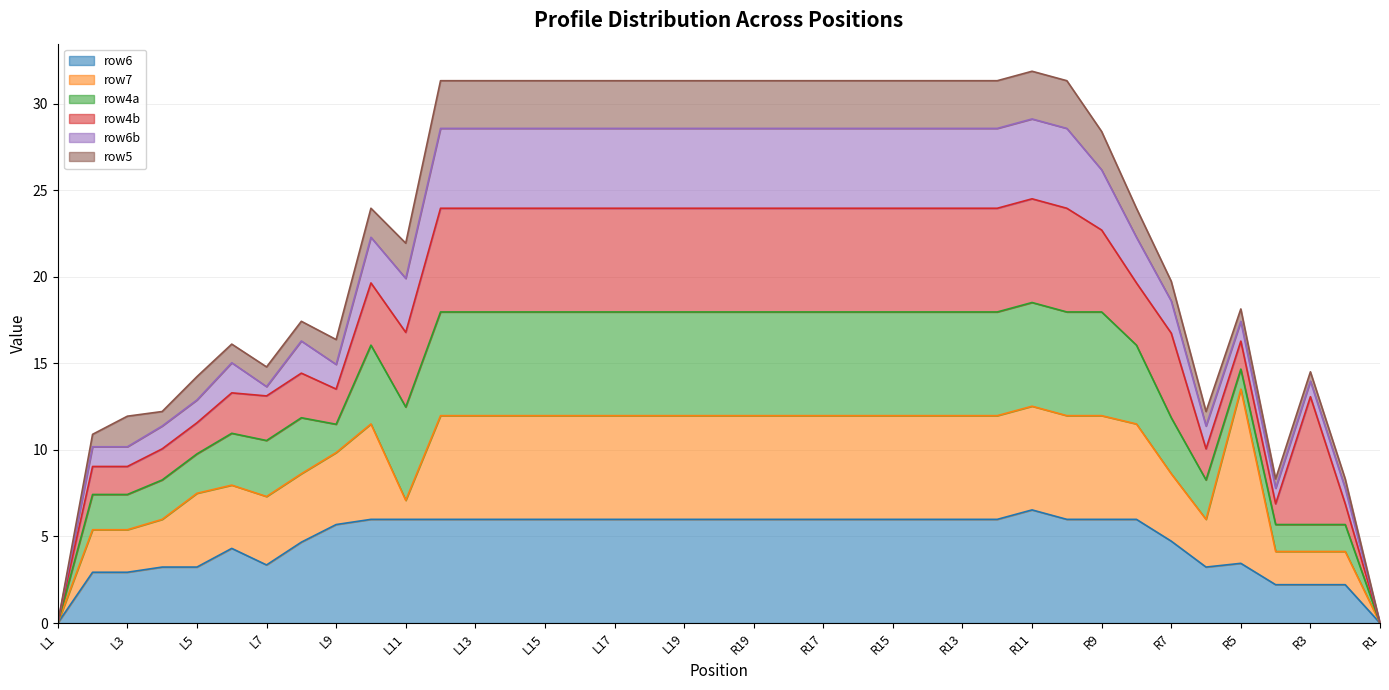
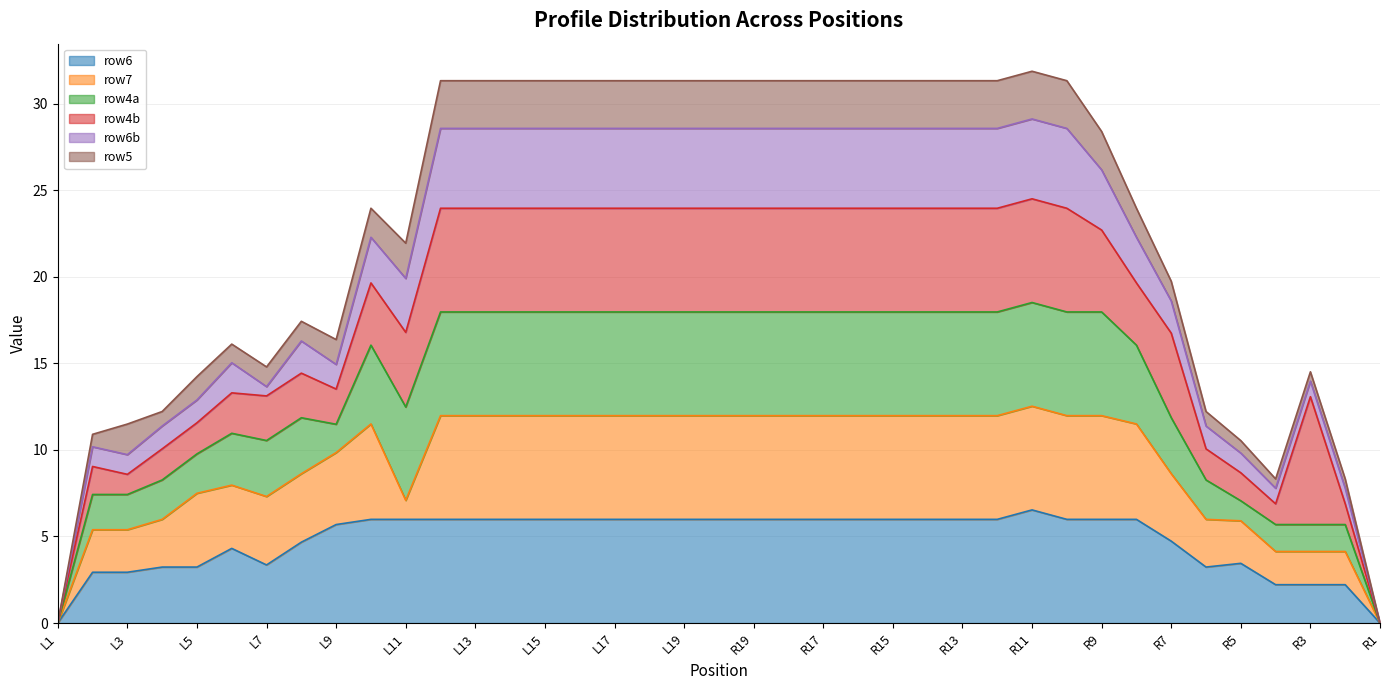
  {
    "row6": {
      "L3": 2.9,
      "L5": 3.2,
      "L7": 3.4,
      "L9": 5.7,
      "L11": 6.0,
      "L13": 6.0,
      "L15": 6.0,
      "L17": 6.0,
      "L19": 6.0,
      "R19": 6.0,
      "R17": 6.0,
      "R15": 6.0,
      "R13": 6.0,
      "R11": 6.5,
      "R9": 6.0,
      "R7": 4.7,
      "R5": 3.4,
      "R3": 2.2
    },
    "row7": {
      "L3": 2.5,
      "L5": 4.3,
      "L7": 4.0,
      "L9": 4.2,
      "L11": 1.1,
      "L13": 6.0,
      "L15": 6.0,
      "L17": 6.0,
      "L19": 6.0,
      "R19": 6.0,
      "R17": 6.0,
      "R15": 6.0,
      "R13": 6.0,
      "R11": 6.0,
      "R9": 6.0,
      "R7": 3.9,
-     "R5": 10.1,
+     "R5": 2.5,
      "R3": 1.9
    },
    "row4a": {
      "L3": 2.0,
      "L5": 2.3,
      "L7": 3.2,
      "L9": 1.6,
      "L11": 5.4,
      "L13": 6.0,
      "L15": 6.0,
      "L17": 6.0,
      "L19": 6.0,
      "R19": 6.0,
      "R17": 6.0,
      "R15": 6.0,
      "R13": 6.0,
      "R11": 6.0,
      "R9": 6.0,
      "R7": 3.2,
      "R5": 1.2,
      "R3": 1.6
    },
    "row4b": {
-     "L3": 1.6,
+     "L3": 1.2,
      "L5": 1.8,
      "L7": 2.6,
      "L9": 2.0,
      "L11": 4.3,
      "L13": 6.0,
      "L15": 6.0,
      "L17": 6.0,
      "L19": 6.0,
      "R19": 6.0,
      "R17": 6.0,
      "R15": 6.0,
      "R13": 6.0,
      "R11": 6.0,
      "R9": 4.7,
      "R7": 4.9,
      "R5": 1.6,
      "R3": 7.4
    },
    "row6b": {
      "L3": 1.1,
      "L5": 1.3,
      "L7": 0.5,
      "L9": 1.4,
      "L11": 3.1,
      "L13": 4.6,
      "L15": 4.6,
      "L17": 4.6,
      "L19": 4.6,
      "R19": 4.6,
      "R17": 4.6,
      "R15": 4.6,
      "R13": 4.6,
      "R11": 4.6,
      "R9": 3.5,
      "R7": 1.9,
      "R5": 1.1,
      "R3": 0.9
    },
    "row5": {
      "L3": 1.8,
      "L5": 1.3,
      "L7": 1.1,
      "L9": 1.4,
      "L11": 2.0,
      "L13": 2.8,
      "L15": 2.8,
      "L17": 2.8,
      "L19": 2.8,
      "R19": 2.8,
      "R17": 2.8,
      "R15": 2.8,
      "R13": 2.8,
      "R11": 2.8,
      "R9": 2.2,
      "R7": 1.1,
      "R5": 0.7,
      "R3": 0.5
    }
  }
